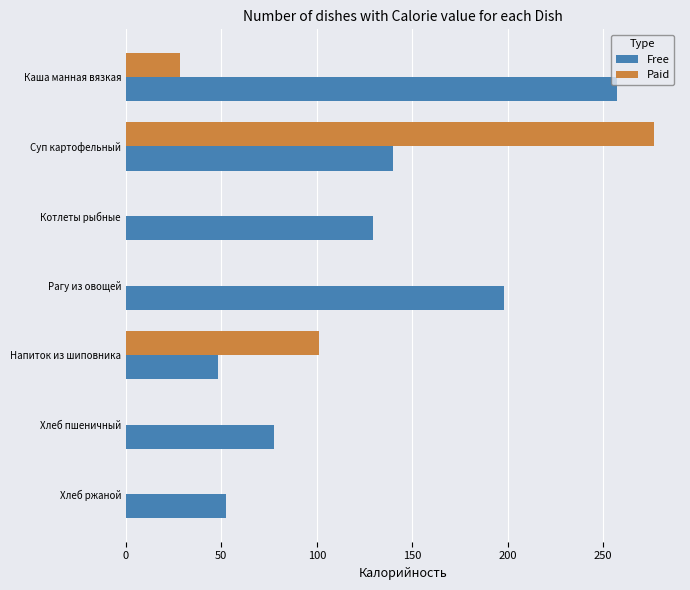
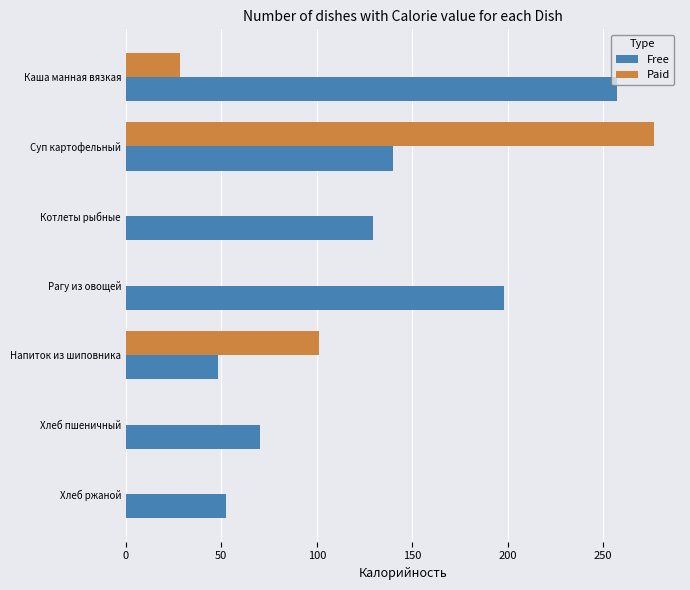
  {
    "Free": {
      "Каша манная вязкая": 257,
      "Суп картофельный": 140,
      "Котлеты рыбные": 129,
      "Рагу из овощей": 198,
      "Напиток из шиповника": 48,
-     "Хлеб пшеничный": 78,
+     "Хлеб пшеничный": 71,
      "Хлеб ржаной": 52
    },
    "Paid": {
      "Каша манная вязкая": 28,
      "Суп картофельный": 276,
      "Котлеты рыбные": 0,
      "Рагу из овощей": 0,
      "Напиток из шиповника": 101,
      "Хлеб пшеничный": 0,
      "Хлеб ржаной": 0
    }
  }
